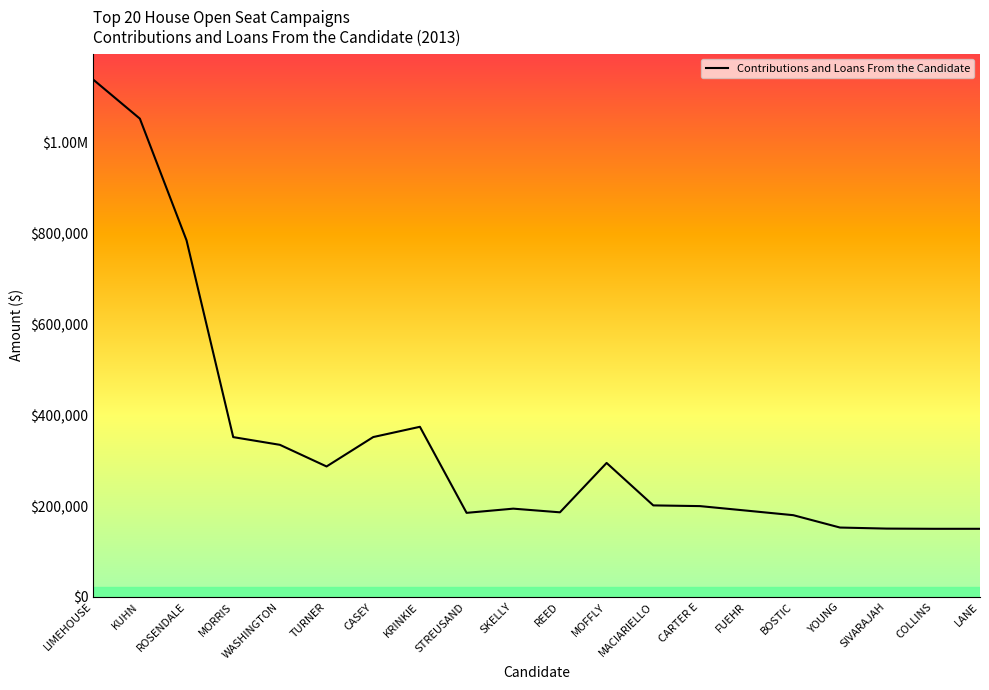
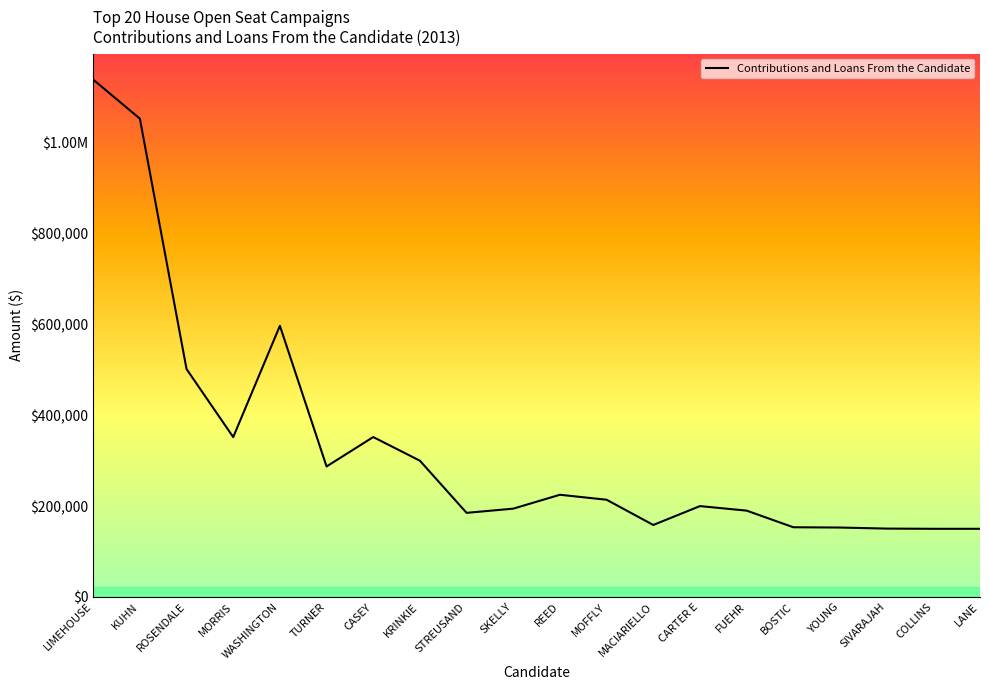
  {
    "LIMEHOUSE": "$1,140,000",
    "KUHN": "$1,050,000",
-   "ROSENDALE": "$790,000",
+   "ROSENDALE": "$500,000",
    "MORRIS": "$350,000",
-   "WASHINGTON": "$340,000",
+   "WASHINGTON": "$600,000",
    "TURNER": "$290,000",
    "CASEY": "$350,000",
-   "KRINKIE": "$370,000",
+   "KRINKIE": "$300,000",
    "STREUSAND": "$190,000",
    "SKELLY": "$190,000",
-   "REED": "$190,000",
-   "MOFFLY": "$300,000",
-   "MACIARIELLO": "$200,000",
+   "REED": "$230,000",
+   "MOFFLY": "$210,000",
+   "MACIARIELLO": "$160,000",
    "CARTER E": "$200,000",
    "FUEHR": "$190,000",
-   "BOSTIC": "$180,000",
+   "BOSTIC": "$150,000",
    "YOUNG": "$150,000",
    "SIVARAJAH": "$150,000",
    "COLLINS": "$150,000",
    "LANE": "$150,000"
  }
